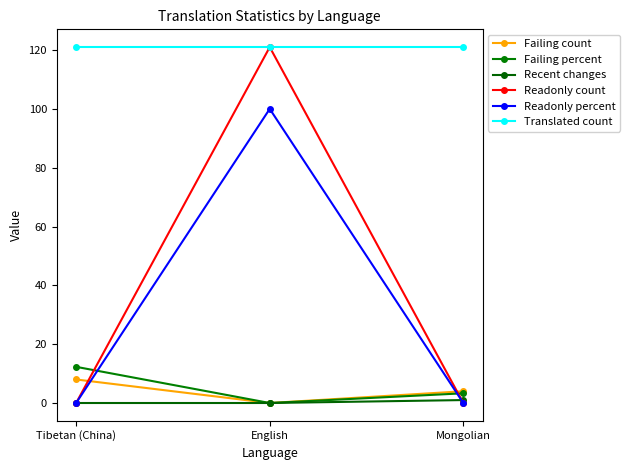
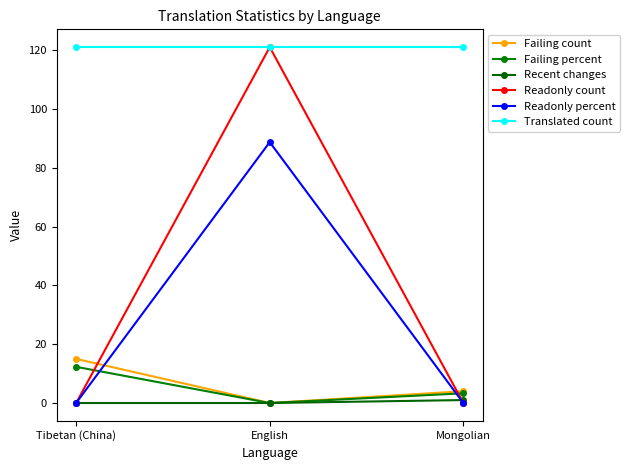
  {
    "Failing count": {
-     "Tibetan (China)": 8
+     "Tibetan (China)": 15
    },
    "Readonly percent": {
-     "English": 100
+     "English": 89
    },
    "Translated count": {
      "Tibetan (China)": 121,
      "Mongolian": 121
    }
  }
